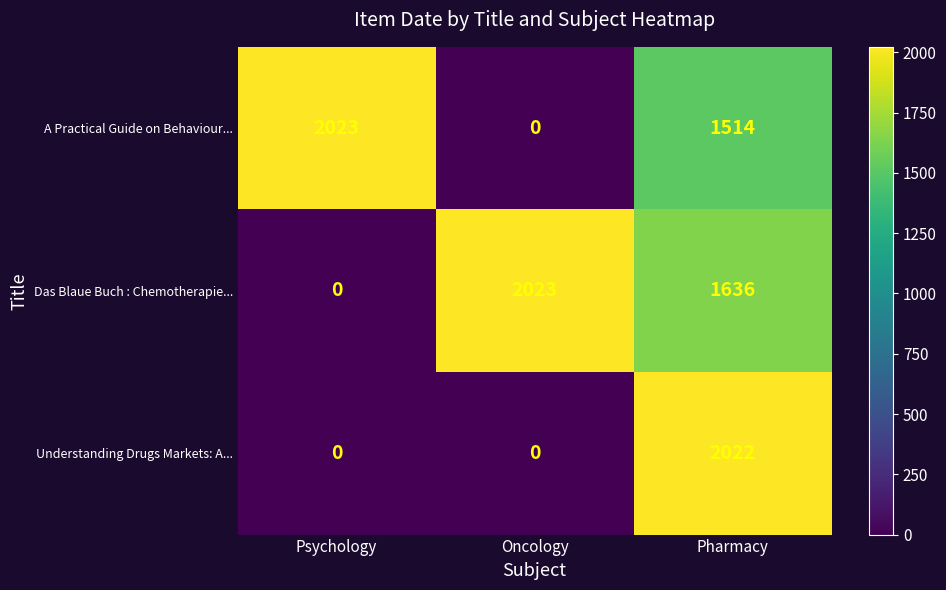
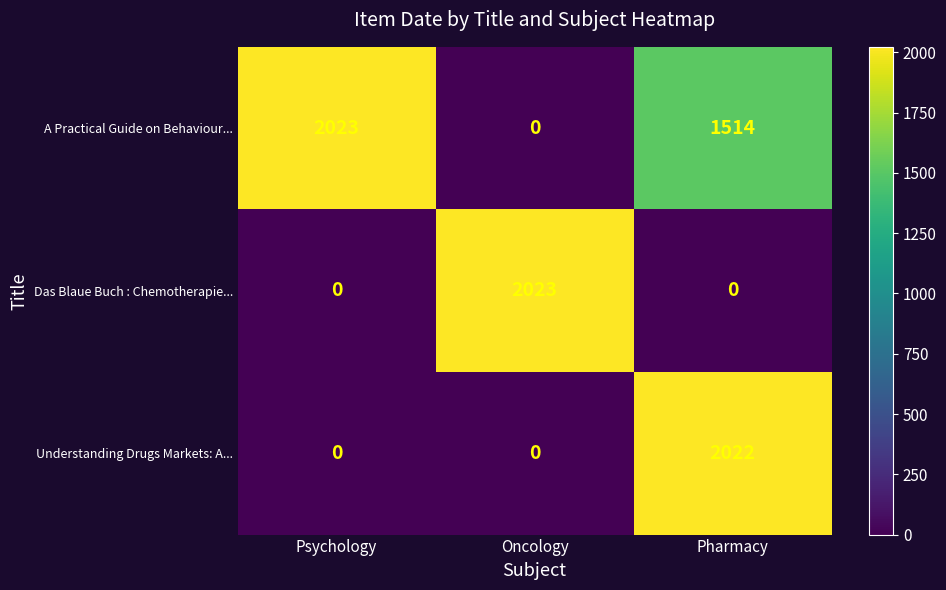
  {
    "A Practical Guide on Behaviour...": {
      "Oncology": 0,
      "Pharmacy": 1514
    },
    "Das Blaue Buch : Chemotherapie...": {
      "Psychology": 0,
-     "Pharmacy": 1636
+     "Pharmacy": 0
    },
    "Understanding Drugs Markets: A...": {
      "Psychology": 0,
      "Oncology": 0
    }
  }
